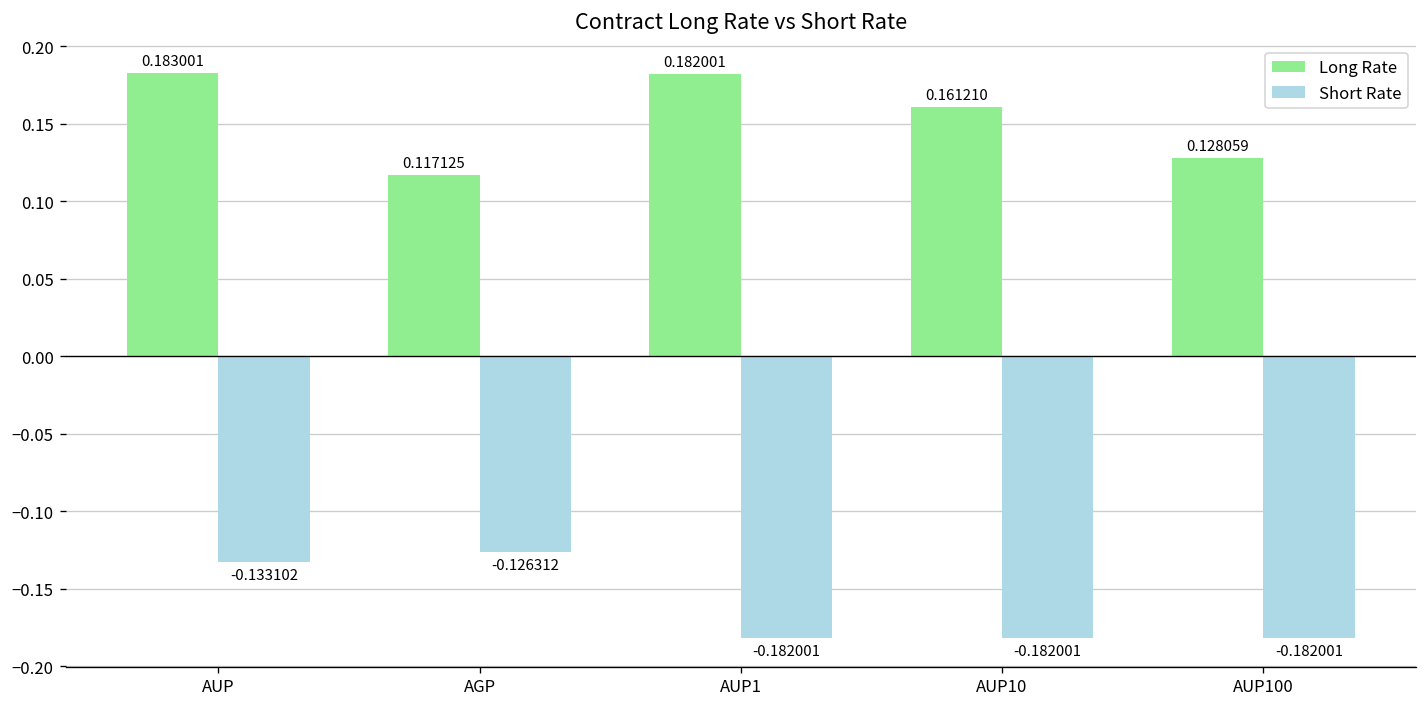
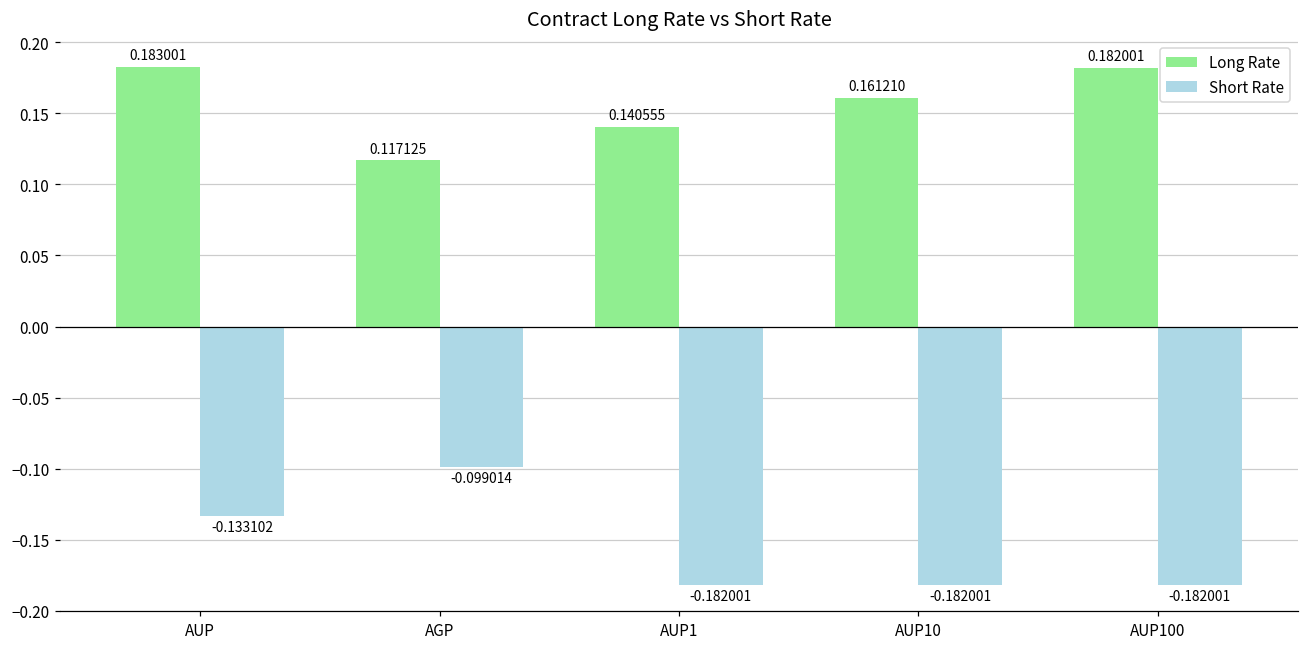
  {
    "Long Rate": {
      "AUP": 0.183001,
      "AGP": 0.117125,
-     "AUP1": 0.182001,
+     "AUP1": 0.140555,
      "AUP10": 0.161210,
-     "AUP100": 0.128059
+     "AUP100": 0.182001
    },
    "Short Rate": {
      "AUP": -0.133102,
-     "AGP": -0.126312,
+     "AGP": -0.099014,
      "AUP1": -0.182001,
      "AUP10": -0.182001,
      "AUP100": -0.182001
    }
  }
